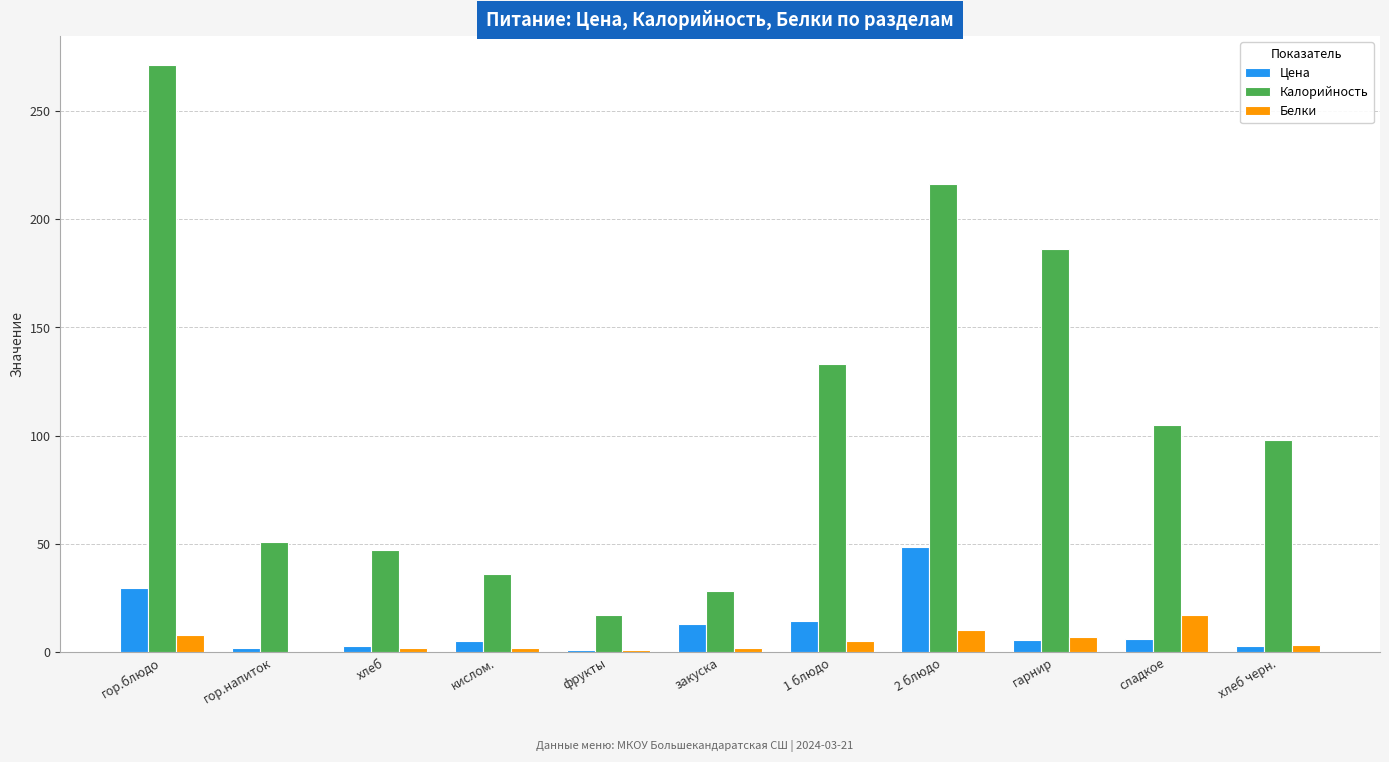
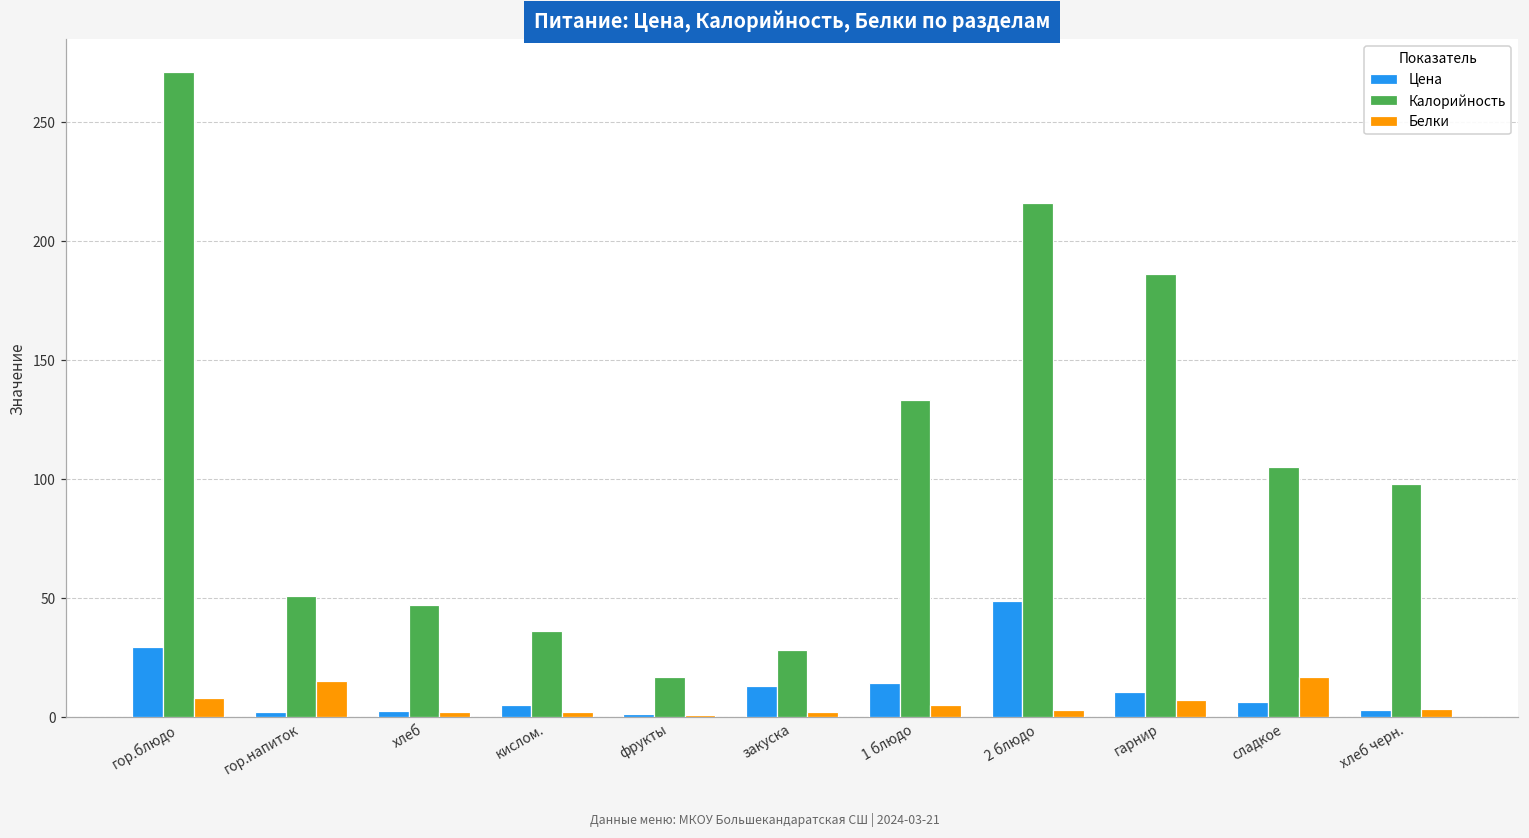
  {
    "Цена": {
      "гор.блюдо": 29,
      "гор.напиток": 2,
      "хлеб": 3,
      "кислом.": 5,
      "закуска": 13,
      "1 блюдо": 14,
      "2 блюдо": 49,
-     "гарнир": 5,
+     "гарнир": 10,
      "сладкое": 6,
      "хлеб черн.": 3
    },
    "Калорийность": {
      "гор.блюдо": 271,
      "гор.напиток": 51,
      "хлеб": 47,
      "кислом.": 36,
      "фрукты": 17,
      "закуска": 28,
      "1 блюдо": 133,
      "2 блюдо": 216,
      "гарнир": 186,
      "сладкое": 105,
      "хлеб черн.": 98
    },
    "Белки": {
      "гор.блюдо": 8,
-     "гор.напиток": 0,
+     "гор.напиток": 15,
      "хлеб": 2,
      "кислом.": 2,
      "закуска": 2,
      "1 блюдо": 5,
-     "2 блюдо": 10,
+     "2 блюдо": 3,
      "гарнир": 7,
      "сладкое": 17,
      "хлеб черн.": 3
    }
  }
